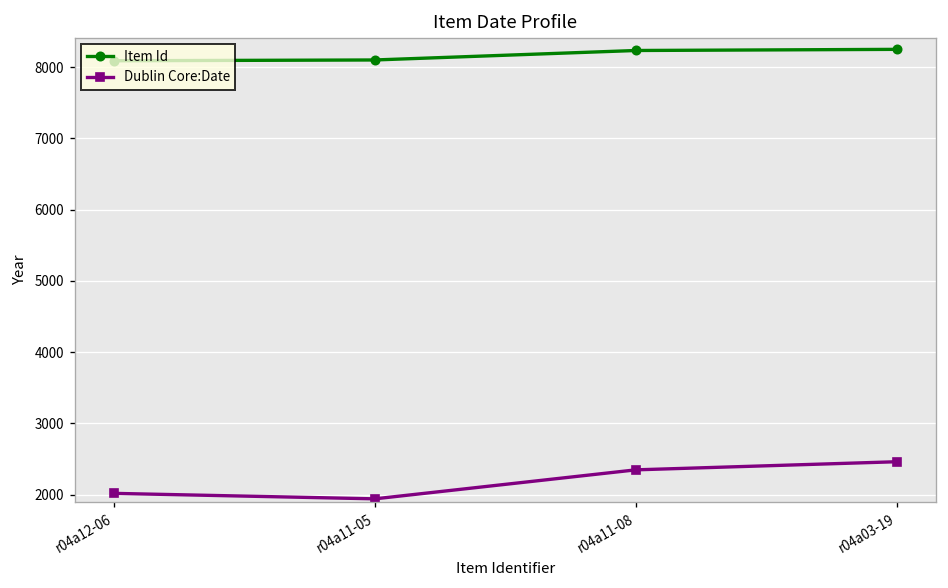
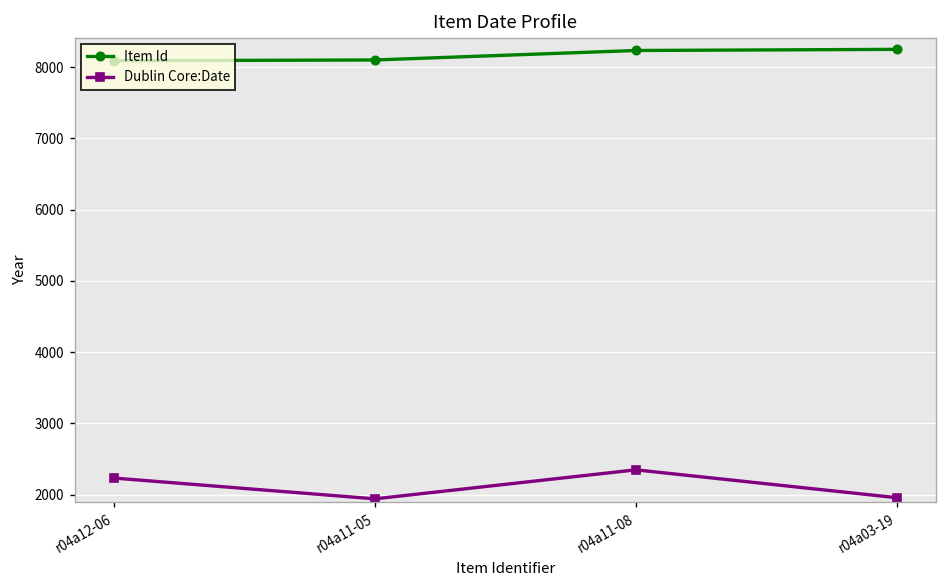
  {
    "Item Id": {
      "r04a11-05": 8100,
      "r04a11-08": 8200,
      "r04a03-19": 8200
    },
    "Dublin Core:Date": {
-     "r04a12-06": 2000,
+     "r04a12-06": 2200,
      "r04a11-05": 1900,
      "r04a11-08": 2300,
-     "r04a03-19": 2500
+     "r04a03-19": 2000
    }
  }
